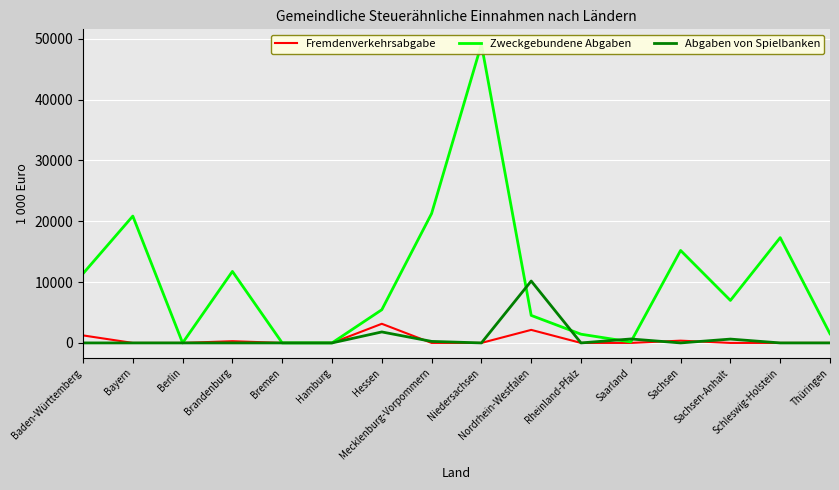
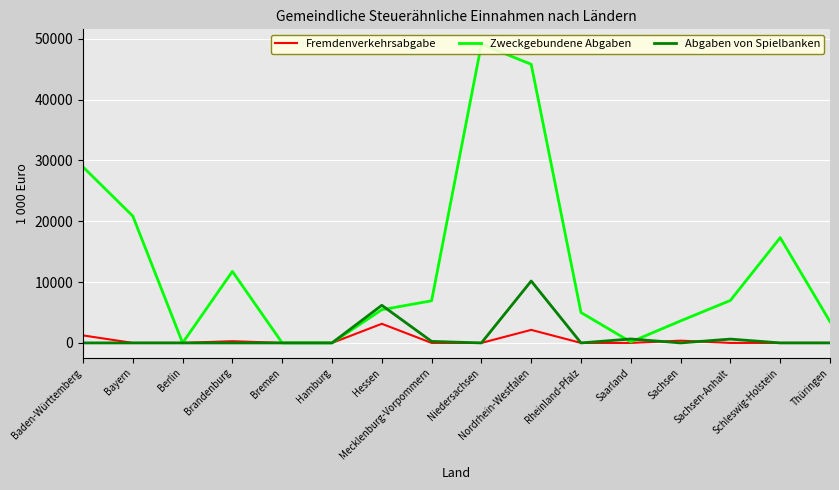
  {
    "Fremdenverkehrsabgabe": {
      "Baden-Württemberg": 1000,
      "Hessen": 3000,
      "Nordrhein-Westfalen": 2000,
      "Sachsen-Anhalt": 0
    },
    "Zweckgebundene Abgaben": {
-     "Baden-Württemberg": 11000,
+     "Baden-Württemberg": 29000,
      "Bayern": 21000,
      "Brandenburg": 12000,
      "Hessen": 5000,
-     "Mecklenburg-Vorpommern": 21000,
-     "Nordrhein-Westfalen": 5000,
-     "Rheinland-Pfalz": 1000,
-     "Sachsen": 15000,
+     "Mecklenburg-Vorpommern": 7000,
+     "Nordrhein-Westfalen": 46000,
+     "Rheinland-Pfalz": 5000,
+     "Sachsen": 4000,
      "Sachsen-Anhalt": 7000,
      "Schleswig-Holstein": 17000,
-     "Thüringen": 2000
+     "Thüringen": 4000
    },
    "Abgaben von Spielbanken": {
      "Baden-Württemberg": 0,
-     "Hessen": 2000,
+     "Hessen": 6000,
      "Nordrhein-Westfalen": 10000,
      "Saarland": 1000,
      "Sachsen-Anhalt": 1000
    }
  }
